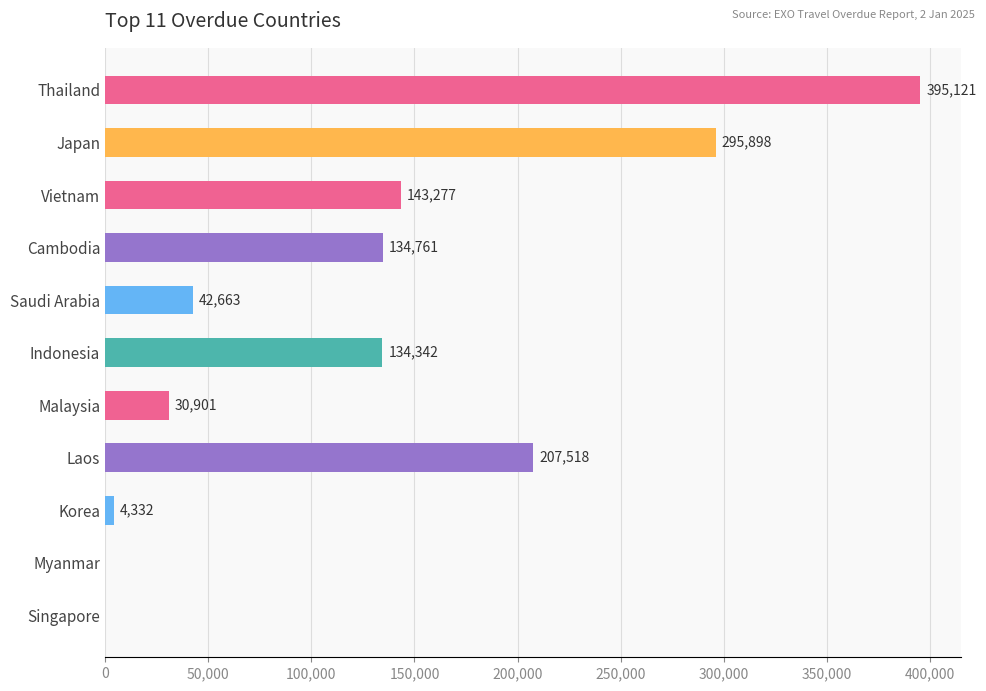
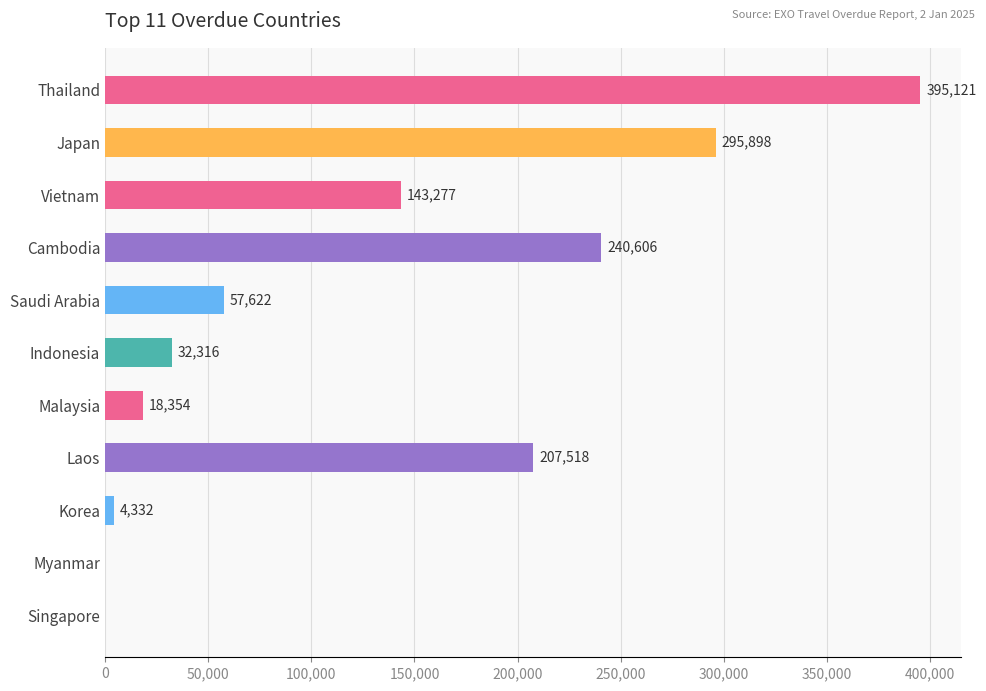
  {
    "Thailand": "395,121",
    "Japan": "295,898",
    "Vietnam": "143,277",
-   "Cambodia": "134,761",
-   "Saudi Arabia": "42,663",
-   "Indonesia": "134,342",
-   "Malaysia": "30,901",
+   "Cambodia": "240,606",
+   "Saudi Arabia": "57,622",
+   "Indonesia": "32,316",
+   "Malaysia": "18,354",
    "Laos": "207,518",
    "Korea": "4,332"
  }
